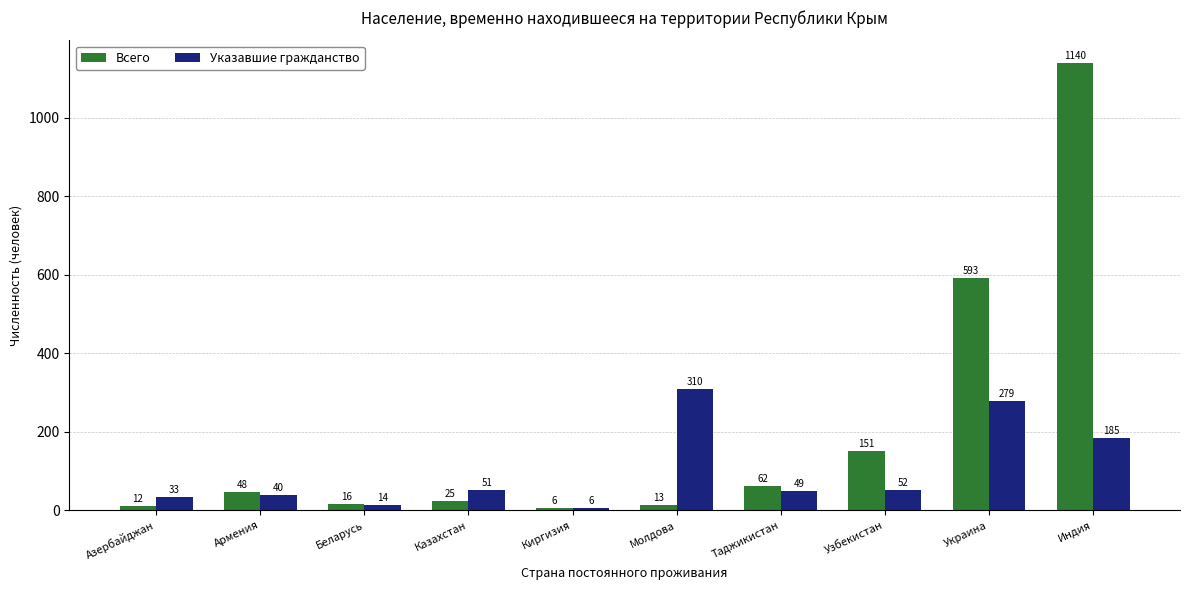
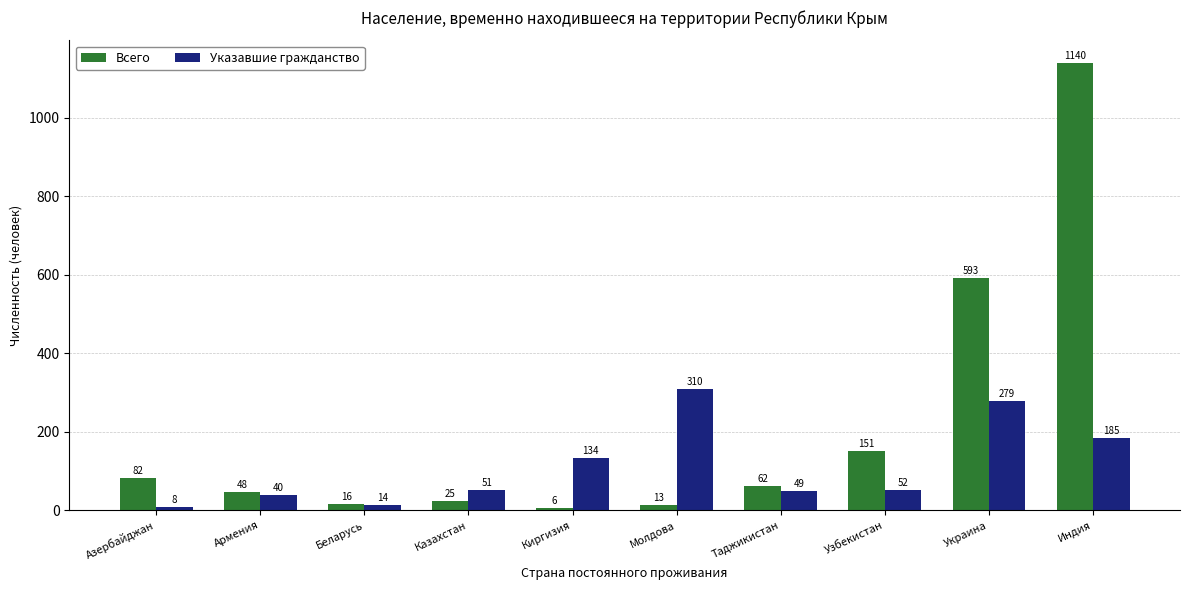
  {
    "Всего": {
-     "Азербайджан": 12,
+     "Азербайджан": 82,
      "Армения": 48,
      "Беларусь": 16,
      "Казахстан": 25,
      "Киргизия": 6,
      "Молдова": 13,
      "Таджикистан": 62,
      "Узбекистан": 151,
      "Украина": 593,
      "Индия": 1140
    },
    "Указавшие гражданство": {
-     "Азербайджан": 33,
+     "Азербайджан": 8,
      "Армения": 40,
      "Беларусь": 14,
      "Казахстан": 51,
-     "Киргизия": 6,
+     "Киргизия": 134,
      "Молдова": 310,
      "Таджикистан": 49,
      "Узбекистан": 52,
      "Украина": 279,
      "Индия": 185
    }
  }
